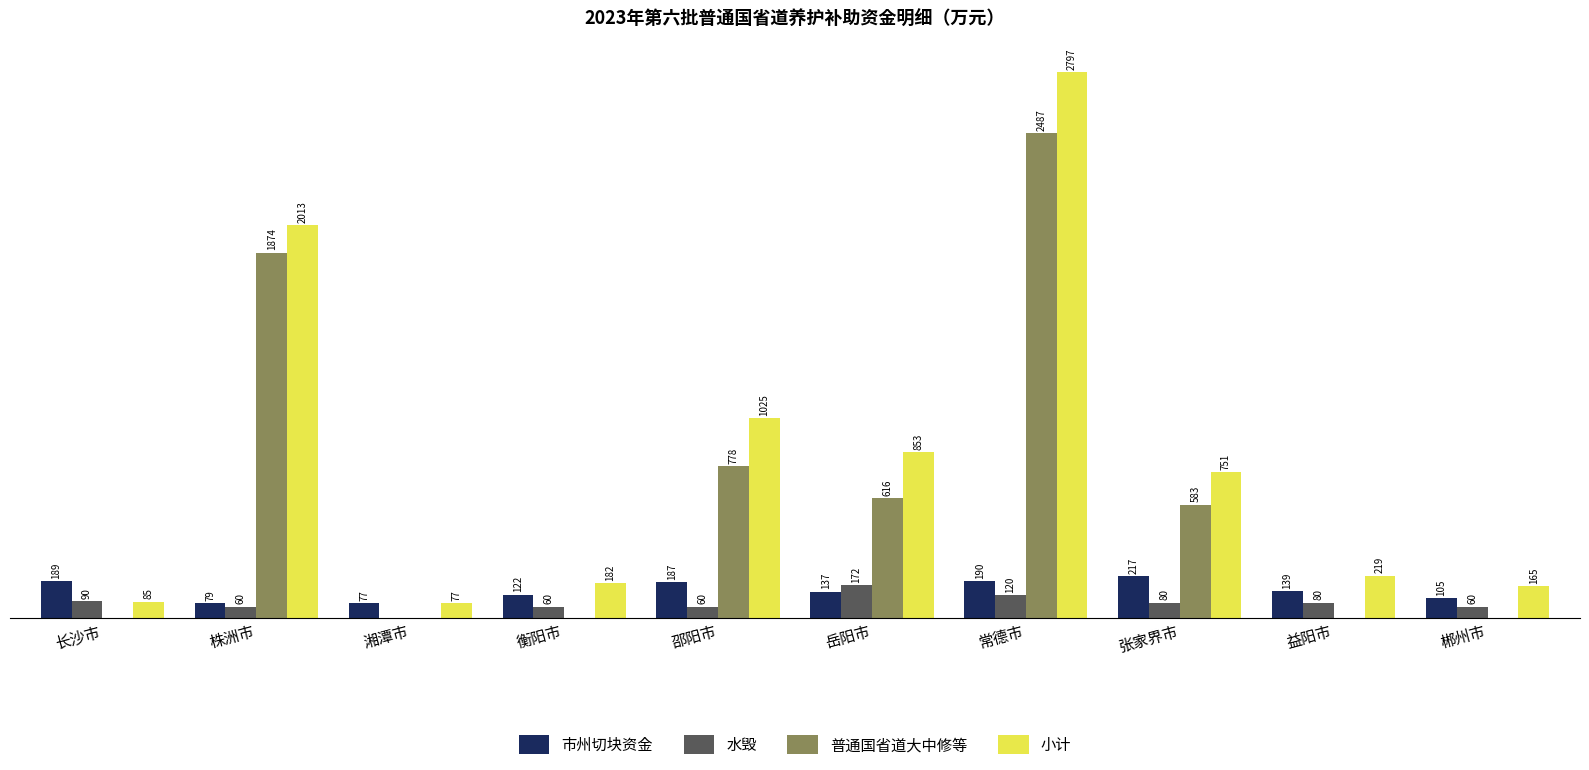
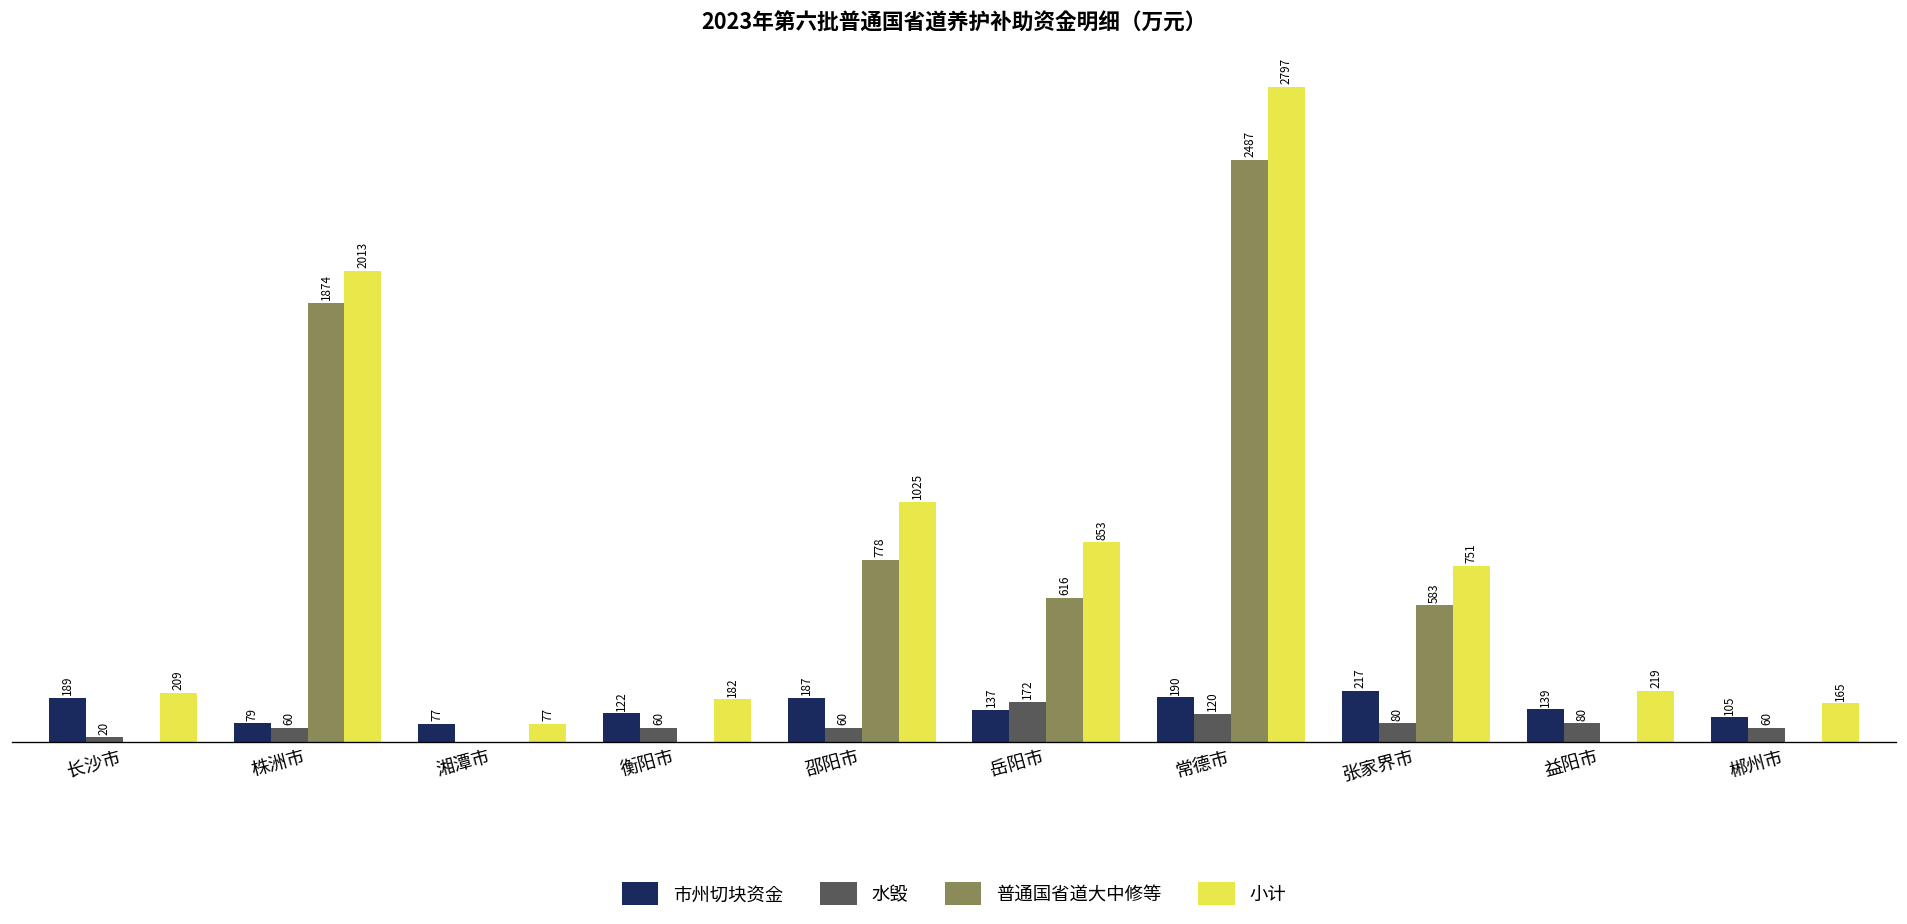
  {
    "市州切块资金": {
      "长沙市": 189,
      "株洲市": 79,
      "湘潭市": 77,
      "衡阳市": 122,
      "邵阳市": 187,
      "岳阳市": 137,
      "常德市": 190,
      "张家界市": 217,
      "益阳市": 139,
      "郴州市": 105
    },
    "水毁": {
-     "长沙市": 90,
+     "长沙市": 20,
      "株洲市": 60,
      "衡阳市": 60,
      "邵阳市": 60,
      "岳阳市": 172,
      "常德市": 120,
      "张家界市": 80,
      "益阳市": 80,
      "郴州市": 60
    },
    "普通国省道大中修等": {
      "株洲市": 1874,
      "邵阳市": 778,
      "岳阳市": 616,
      "常德市": 2487,
      "张家界市": 583
    },
    "小计": {
-     "长沙市": 85,
+     "长沙市": 209,
      "株洲市": 2013,
      "湘潭市": 77,
      "衡阳市": 182,
      "邵阳市": 1025,
      "岳阳市": 853,
      "常德市": 2797,
      "张家界市": 751,
      "益阳市": 219,
      "郴州市": 165
    }
  }
